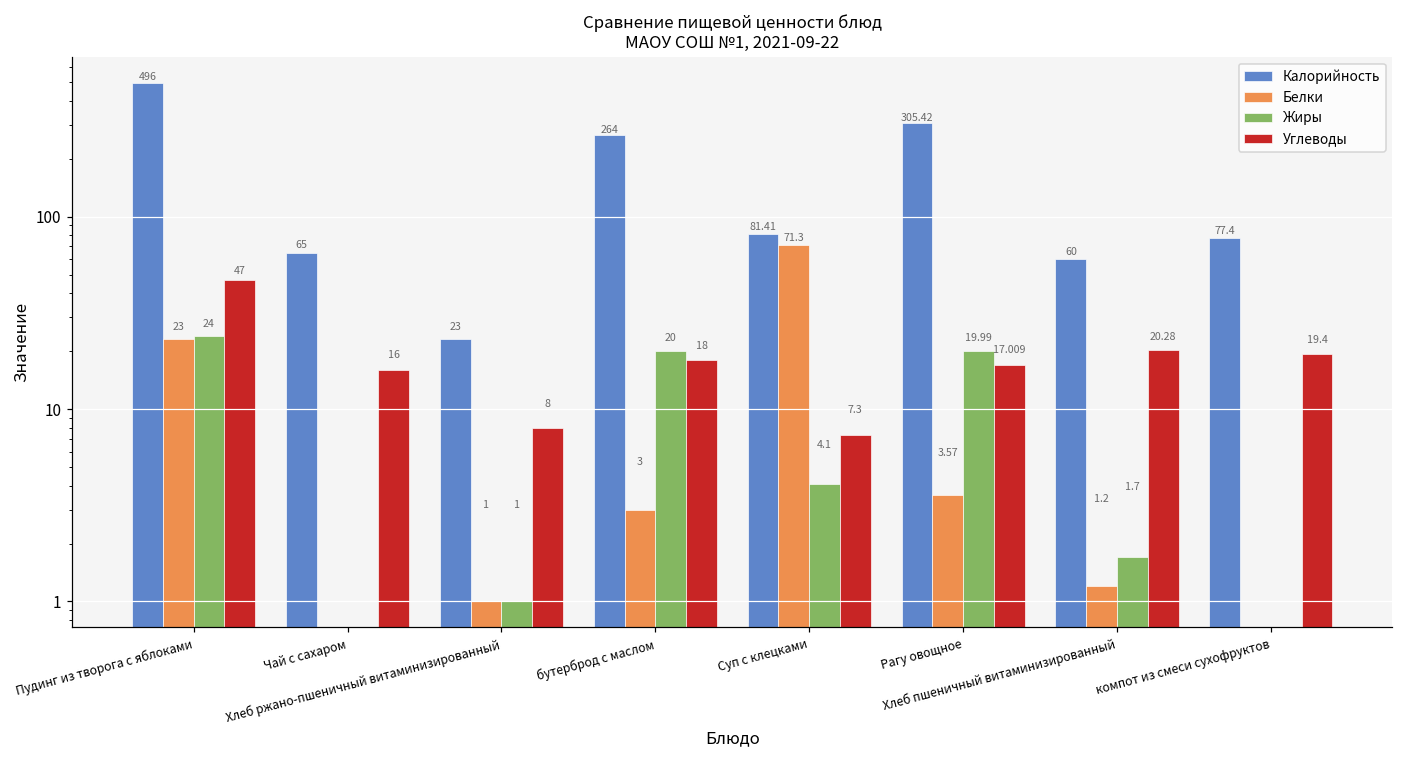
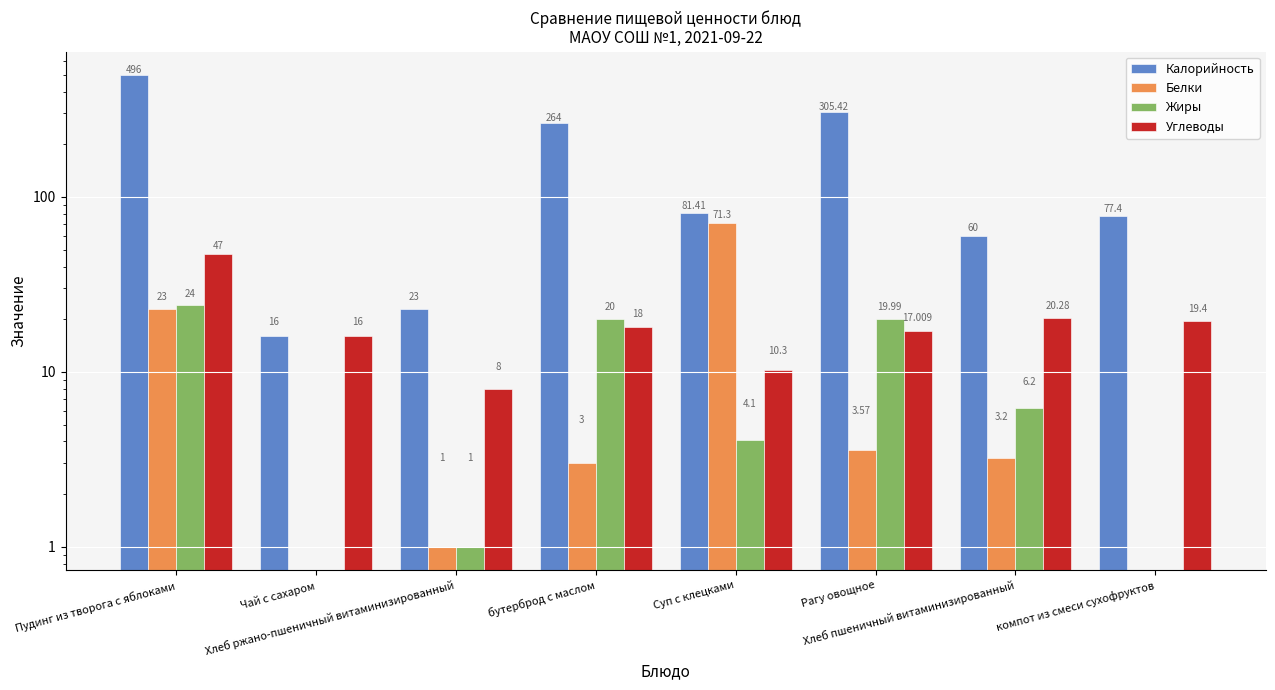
  {
    "Калорийность": {
      "Пудинг из творога с яблоками": 496,
-     "Чай с сахаром": 65,
+     "Чай с сахаром": 16,
      "Хлеб ржано-пшеничный витаминизированный": 23,
      "бутерброд с маслом": 264,
      "Суп с клецками": 81.41,
      "Рагу овощное": 305.42,
      "Хлеб пшеничный витаминизированный": 60,
      "компот из смеси сухофруктов": 77.4
    },
    "Белки": {
      "Пудинг из творога с яблоками": 23,
      "Суп с клецками": 71.3,
-     "Хлеб пшеничный витаминизированный": 1.2
+     "Хлеб пшеничный витаминизированный": 3.2
    },
    "Жиры": {
      "Пудинг из творога с яблоками": 24,
      "бутерброд с маслом": 20,
      "Рагу овощное": 19.99,
-     "Хлеб пшеничный витаминизированный": 1.7
+     "Хлеб пшеничный витаминизированный": 6.2
    },
    "Углеводы": {
      "Пудинг из творога с яблоками": 47,
      "Чай с сахаром": 16,
      "Хлеб ржано-пшеничный витаминизированный": 8,
      "бутерброд с маслом": 18,
-     "Суп с клецками": 7.3,
+     "Суп с клецками": 10.3,
      "Рагу овощное": 17.009,
      "Хлеб пшеничный витаминизированный": 20.28,
      "компот из смеси сухофруктов": 19.4
    }
  }
